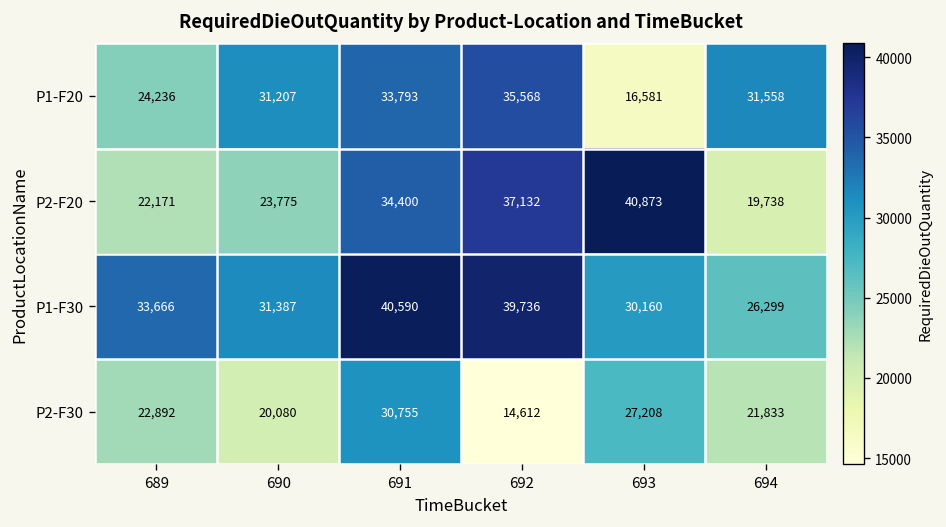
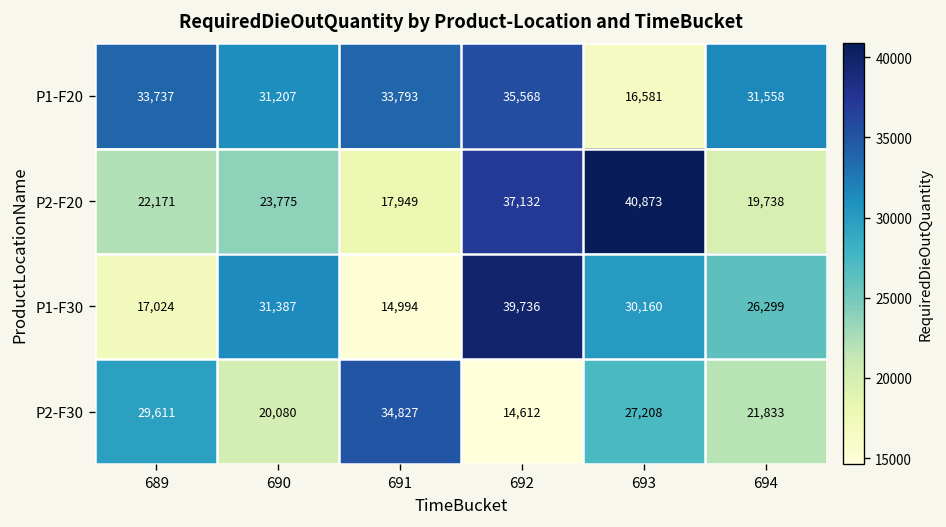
  {
    "P1-F20": {
-     "689": "24,236",
+     "689": "33,737",
      "690": "31,207",
      "691": "33,793",
      "692": "35,568",
      "693": "16,581",
      "694": "31,558"
    },
    "P2-F20": {
      "689": "22,171",
      "690": "23,775",
-     "691": "34,400",
+     "691": "17,949",
      "692": "37,132",
      "693": "40,873",
      "694": "19,738"
    },
    "P1-F30": {
-     "689": "33,666",
+     "689": "17,024",
      "690": "31,387",
-     "691": "40,590",
+     "691": "14,994",
      "692": "39,736",
      "693": "30,160",
      "694": "26,299"
    },
    "P2-F30": {
-     "689": "22,892",
+     "689": "29,611",
      "690": "20,080",
-     "691": "30,755",
+     "691": "34,827",
      "692": "14,612",
      "693": "27,208",
      "694": "21,833"
    }
  }
